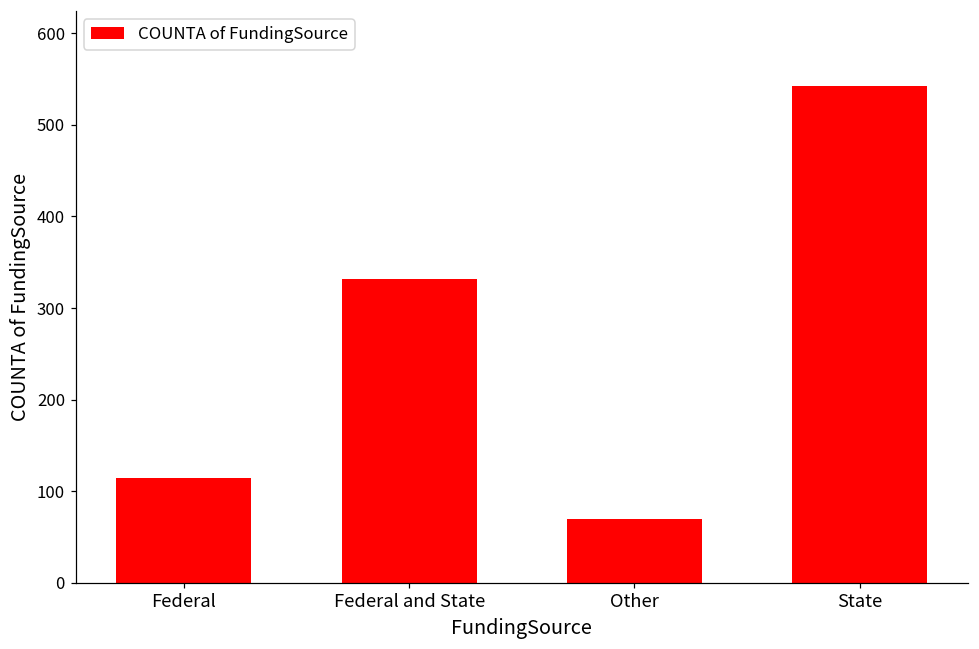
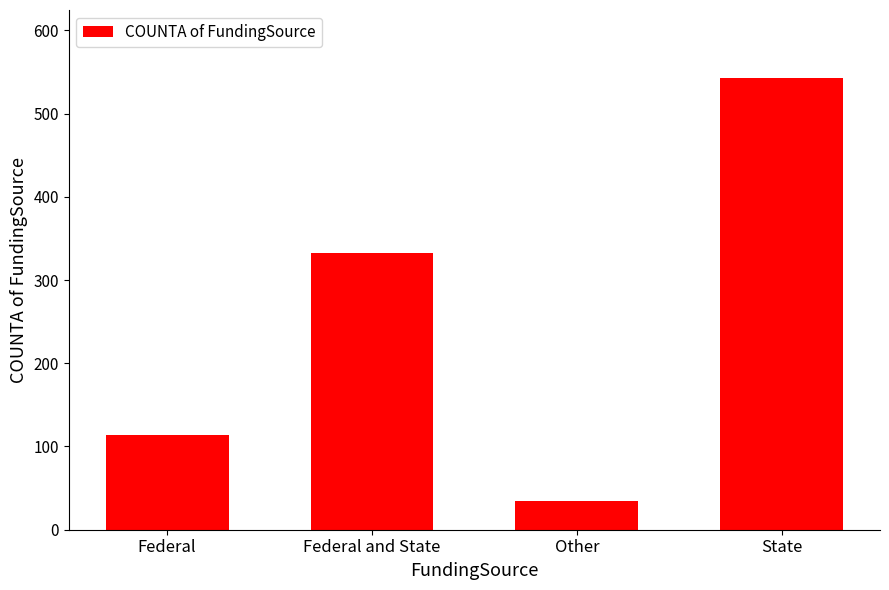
  {
    "Federal": 110,
    "Federal and State": 330,
-   "Other": 70,
+   "Other": 40,
    "State": 540
  }
